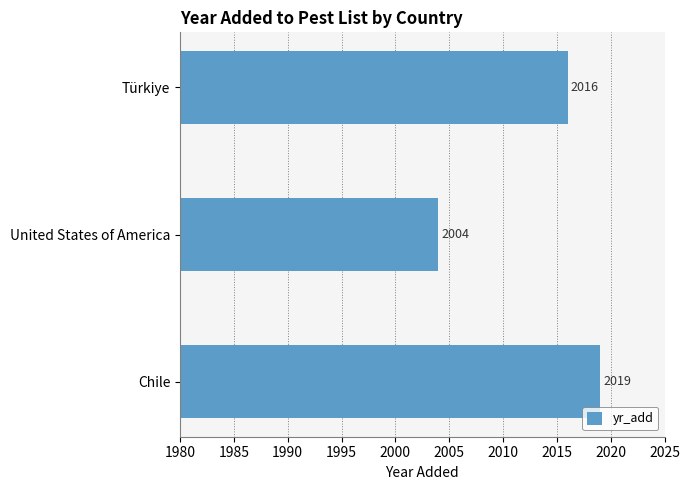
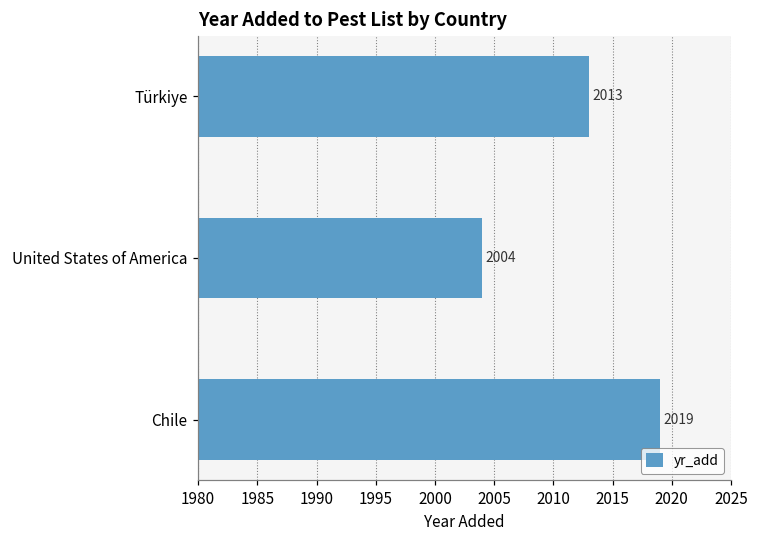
  {
-   "Türkiye": 2016,
+   "Türkiye": 2013,
    "United States of America": 2004,
    "Chile": 2019
  }
